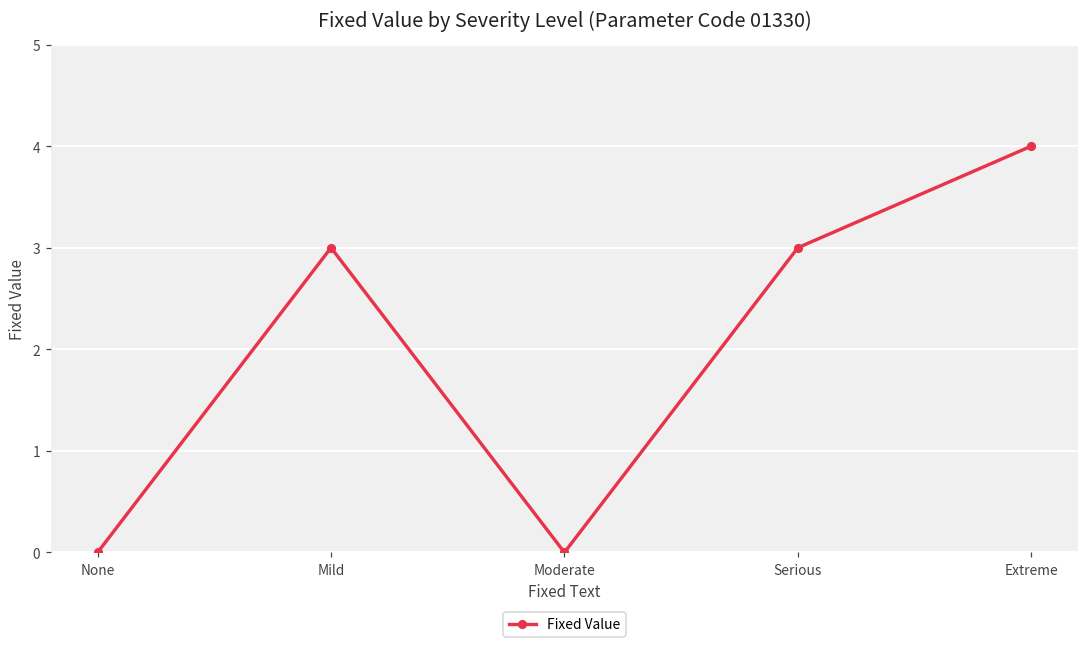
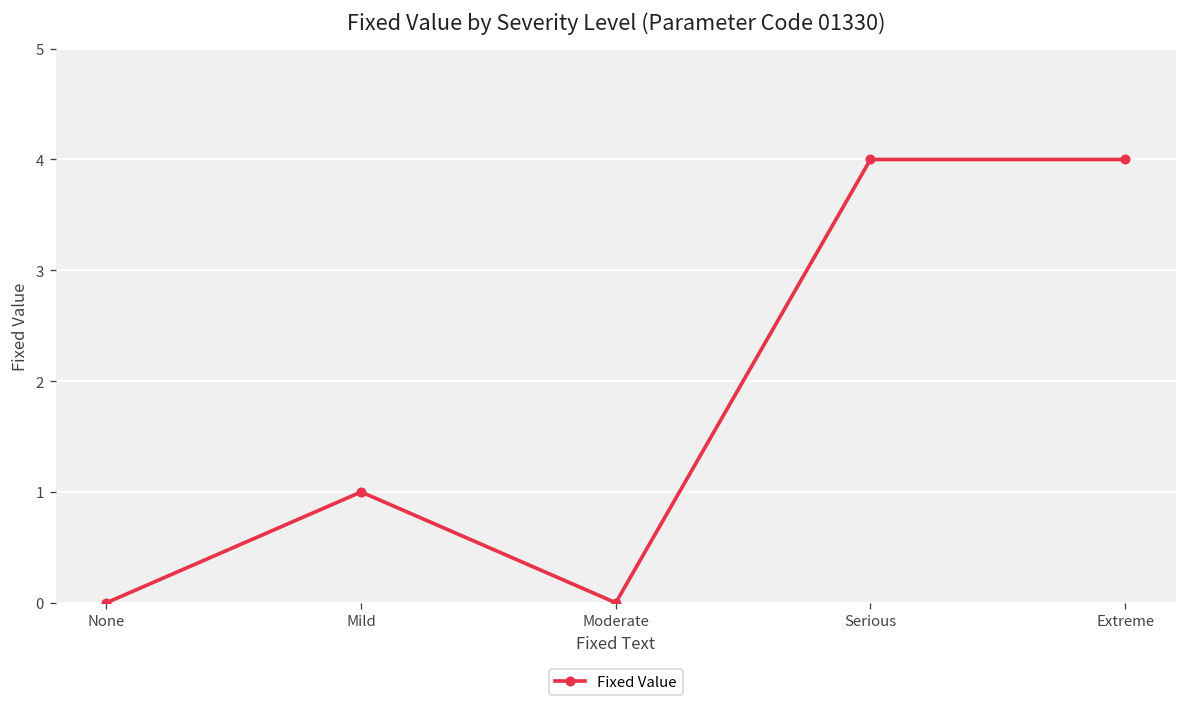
  {
    "None": 0,
-   "Mild": 3,
+   "Mild": 1,
    "Moderate": 0,
-   "Serious": 3,
+   "Serious": 4,
    "Extreme": 4
  }
